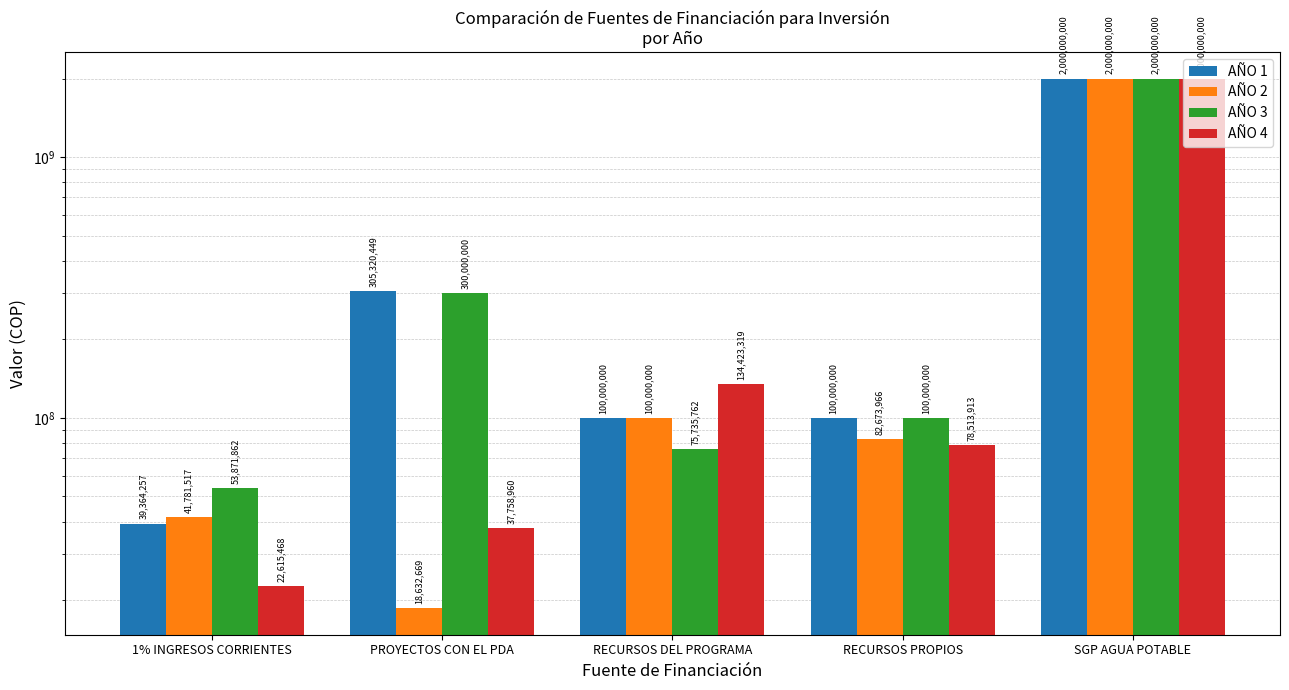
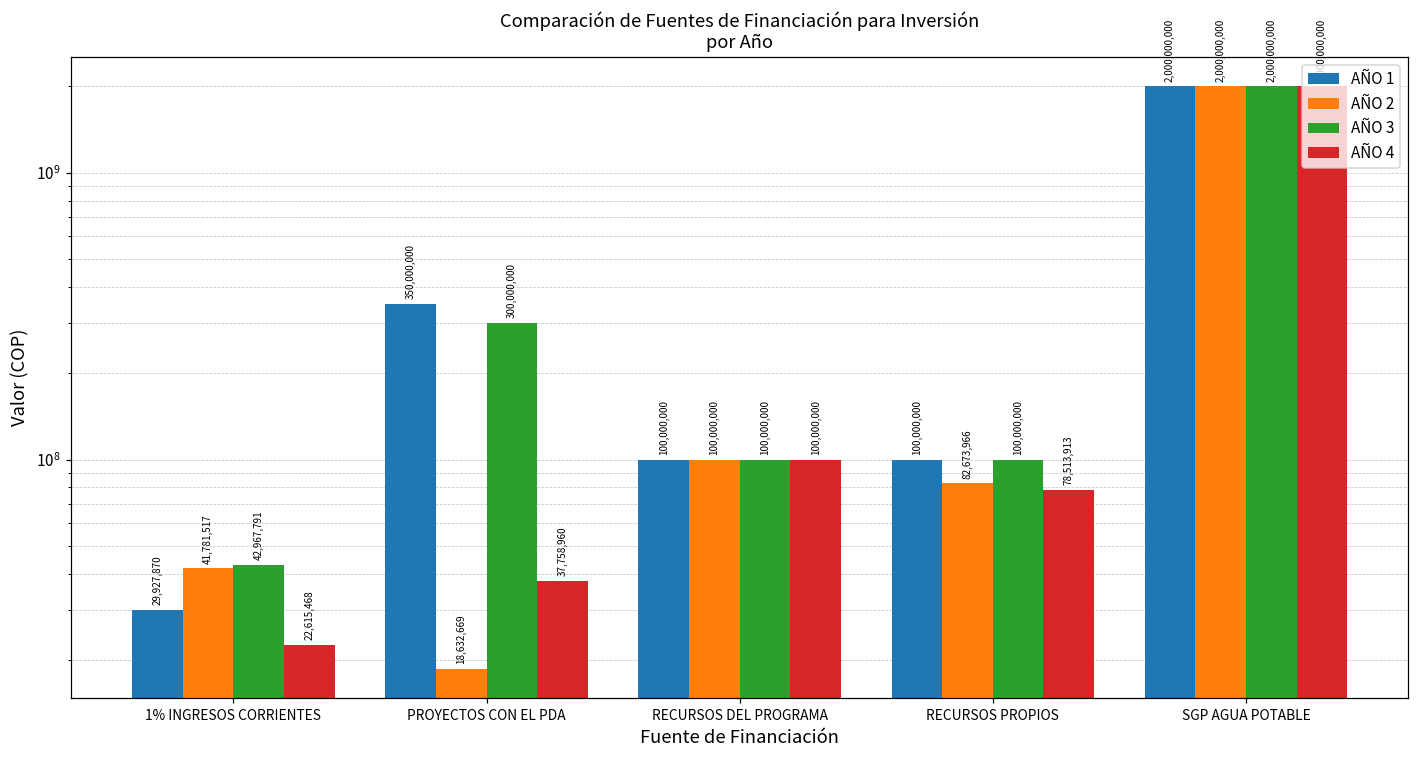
  {
    "AÑO 1": {
-     "1% INGRESOS CORRIENTES": "39,364,257",
-     "PROYECTOS CON EL PDA": "305,320,449",
+     "1% INGRESOS CORRIENTES": "29,927,870",
+     "PROYECTOS CON EL PDA": "350,000,000",
      "RECURSOS DEL PROGRAMA": "100,000,000",
      "RECURSOS PROPIOS": "100,000,000",
      "SGP AGUA POTABLE": "2,000,000,000"
    },
    "AÑO 2": {
      "1% INGRESOS CORRIENTES": "41,781,517",
      "PROYECTOS CON EL PDA": "18,632,669",
      "RECURSOS DEL PROGRAMA": "100,000,000",
      "RECURSOS PROPIOS": "82,673,966",
      "SGP AGUA POTABLE": "2,000,000,000"
    },
    "AÑO 3": {
-     "1% INGRESOS CORRIENTES": "53,871,862",
+     "1% INGRESOS CORRIENTES": "42,967,791",
      "PROYECTOS CON EL PDA": "300,000,000",
-     "RECURSOS DEL PROGRAMA": "75,735,762",
+     "RECURSOS DEL PROGRAMA": "100,000,000",
      "RECURSOS PROPIOS": "100,000,000",
      "SGP AGUA POTABLE": "2,000,000,000"
    },
    "AÑO 4": {
      "1% INGRESOS CORRIENTES": "22,615,468",
      "PROYECTOS CON EL PDA": "37,758,960",
-     "RECURSOS DEL PROGRAMA": "134,423,319",
+     "RECURSOS DEL PROGRAMA": "100,000,000",
      "RECURSOS PROPIOS": "78,513,913"
    }
  }
